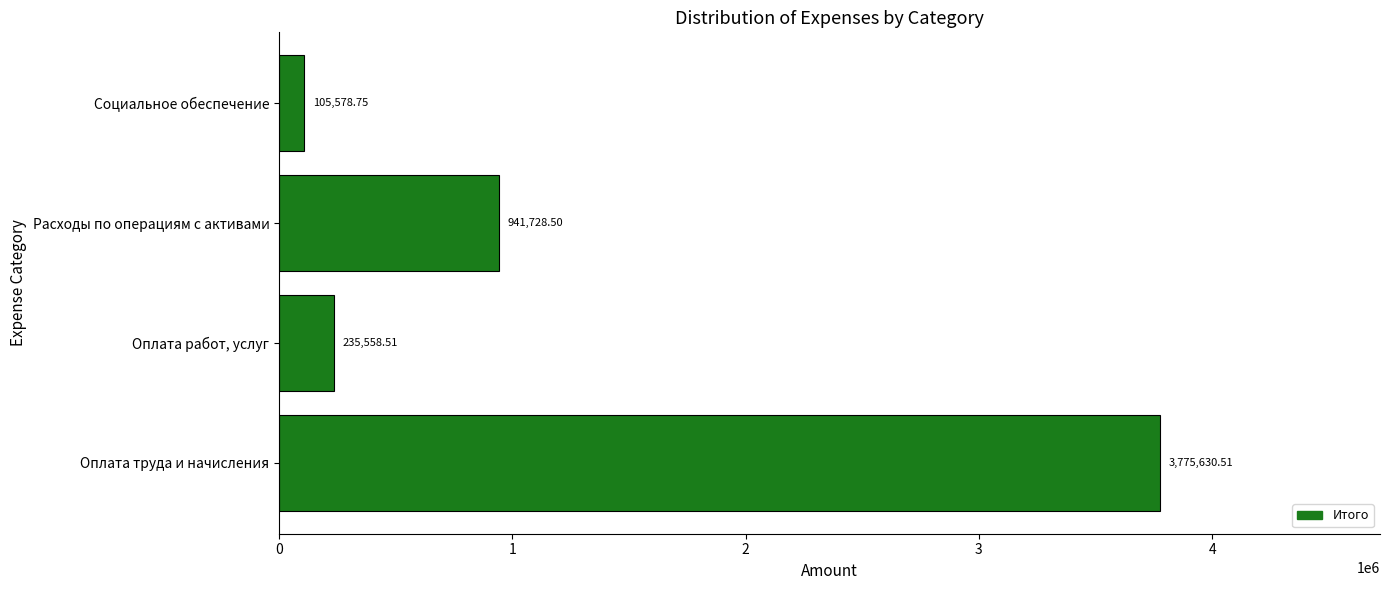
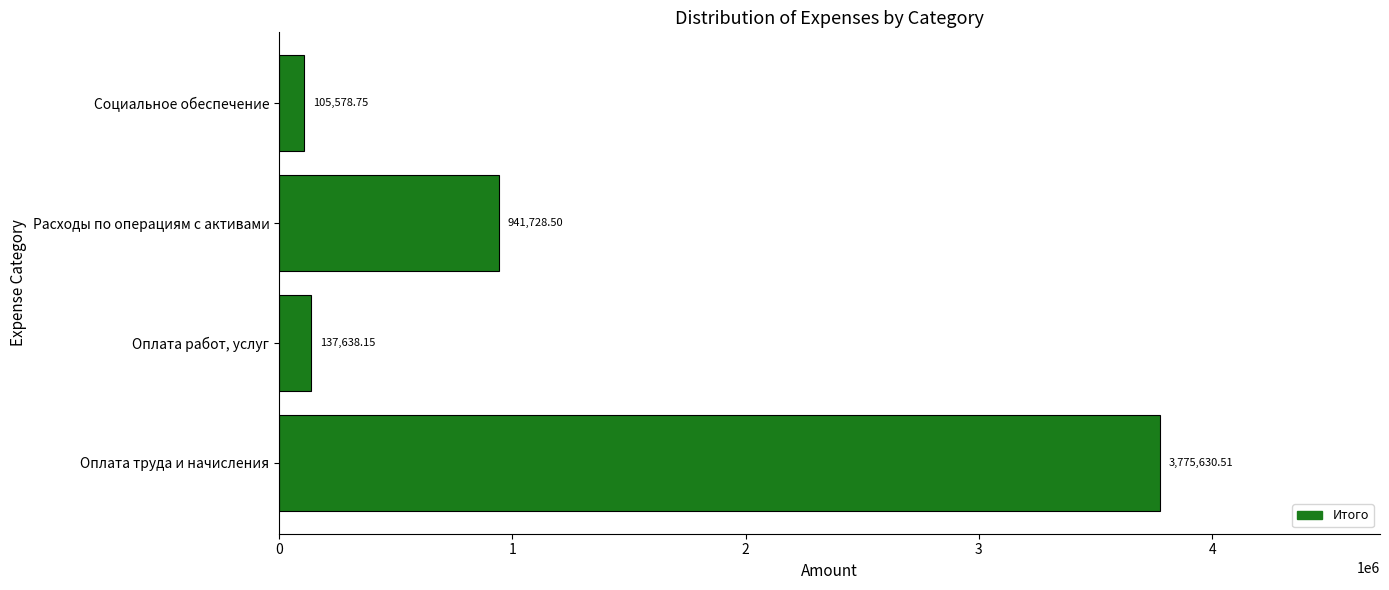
  {
    "Социальное обеспечение": "105,578.75",
    "Расходы по операциям с активами": "941,728.50",
-   "Оплата работ, услуг": "235,558.51",
+   "Оплата работ, услуг": "137,638.15",
    "Оплата труда и начисления": "3,775,630.51"
  }
